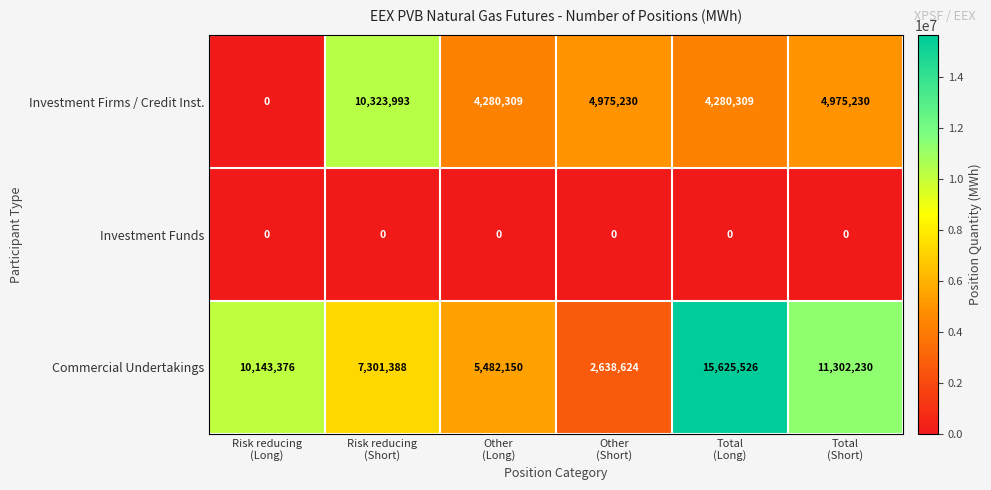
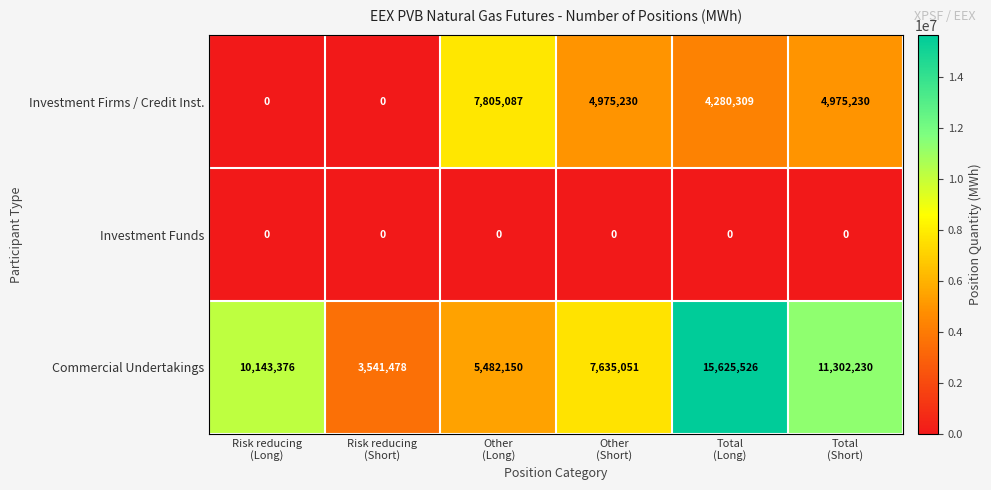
  {
    "Investment Firms / Credit Inst.": {
      "Risk reducing (Long)": "0",
-     "Risk reducing (Short)": "10,323,993",
-     "Other (Long)": "4,280,309",
+     "Risk reducing (Short)": "0",
+     "Other (Long)": "7,805,087",
      "Other (Short)": "4,975,230",
      "Total (Long)": "4,280,309",
      "Total (Short)": "4,975,230"
    },
    "Investment Funds": {
      "Risk reducing (Long)": "0",
      "Risk reducing (Short)": "0",
      "Other (Long)": "0",
      "Other (Short)": "0",
      "Total (Long)": "0",
      "Total (Short)": "0"
    },
    "Commercial Undertakings": {
      "Risk reducing (Long)": "10,143,376",
-     "Risk reducing (Short)": "7,301,388",
+     "Risk reducing (Short)": "3,541,478",
      "Other (Long)": "5,482,150",
-     "Other (Short)": "2,638,624",
+     "Other (Short)": "7,635,051",
      "Total (Long)": "15,625,526",
      "Total (Short)": "11,302,230"
    }
  }
